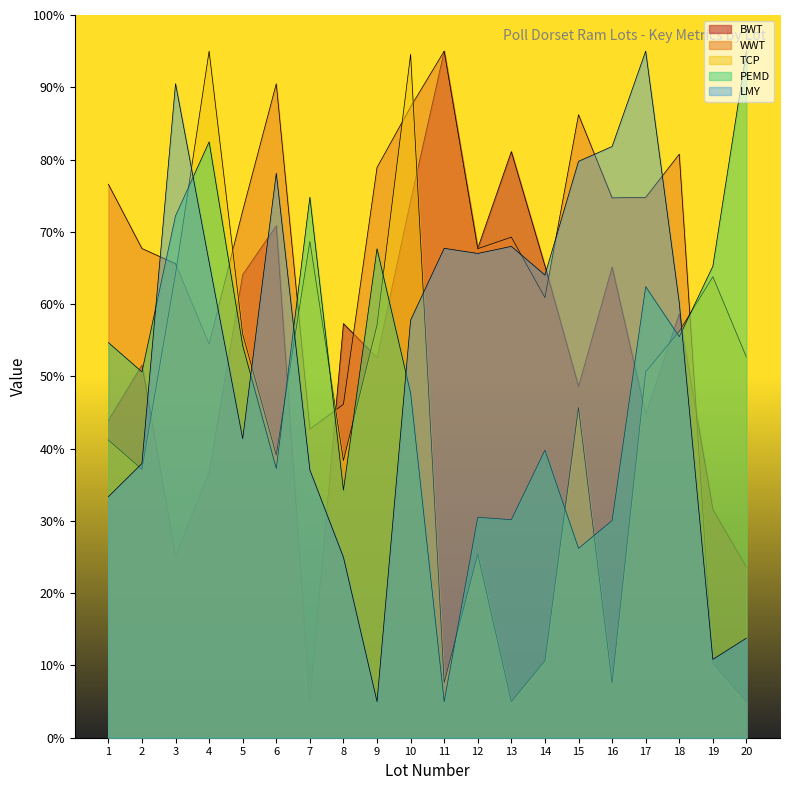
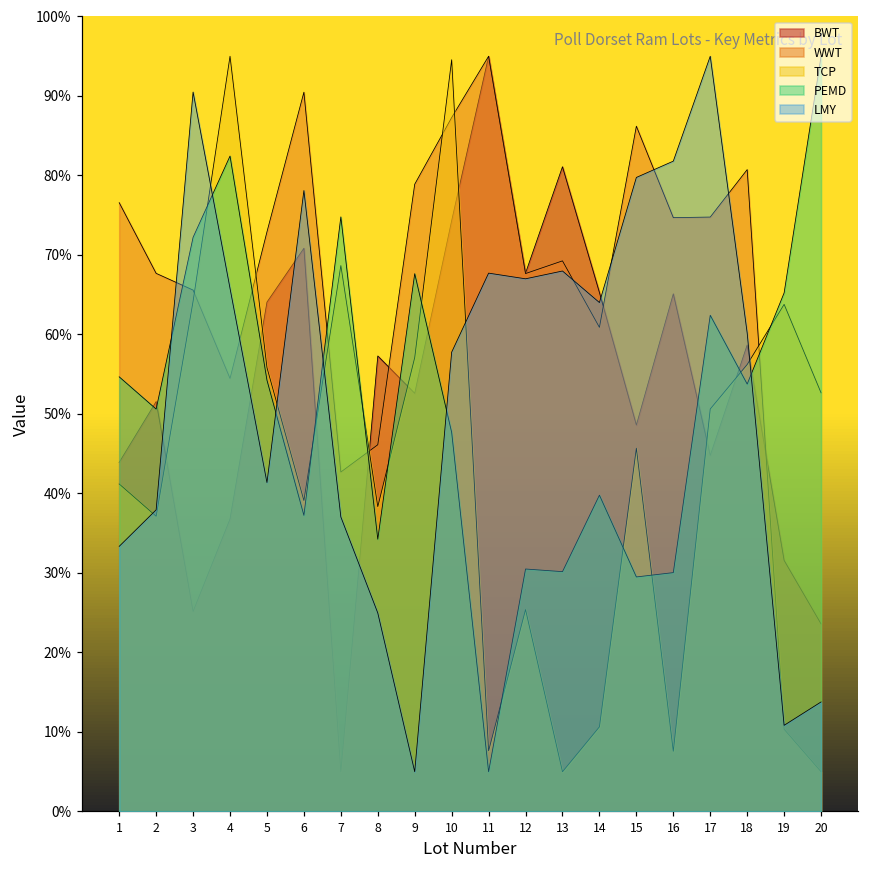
  {
    "PEMD": {
      "1": "55%",
      "2": "51%",
      "3": "72%",
      "4": "82%",
      "5": "54%",
      "6": "37%",
      "7": "75%",
      "8": "34%",
      "9": "68%",
      "10": "48%",
      "11": "5%",
      "12": "31%",
      "13": "30%",
      "14": "40%",
-     "15": "26%",
+     "15": "30%",
      "16": "30%",
      "17": "62%",
-     "18": "55%",
+     "18": "54%",
      "19": "65%"
    },
    "LMY": {
      "1": "33%",
      "2": "38%",
      "3": "90%",
      "4": "66%",
      "5": "41%",
      "6": "78%",
      "7": "37%",
      "8": "25%",
      "9": "5%",
      "10": "58%",
      "11": "68%",
      "12": "67%",
      "13": "68%",
      "14": "64%",
      "15": "80%",
      "16": "82%",
      "17": "95%",
      "18": "60%",
      "19": "11%",
      "20": "14%"
    }
  }
